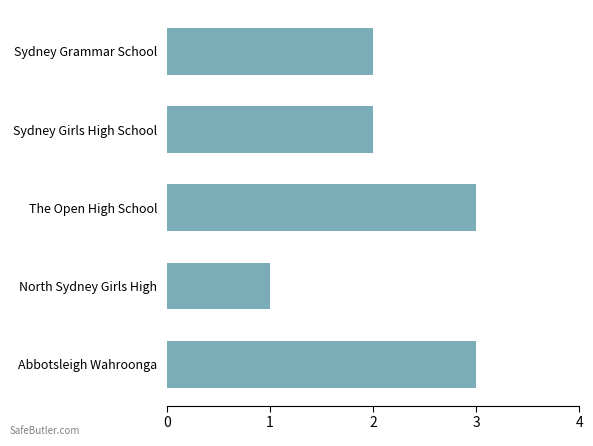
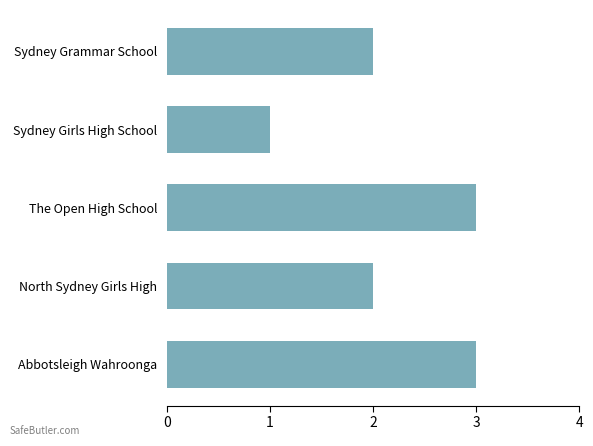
  {
    "Sydney Grammar School": 2,
-   "Sydney Girls High School": 2,
+   "Sydney Girls High School": 1,
    "The Open High School": 3,
-   "North Sydney Girls High": 1,
+   "North Sydney Girls High": 2,
    "Abbotsleigh Wahroonga": 3
  }
